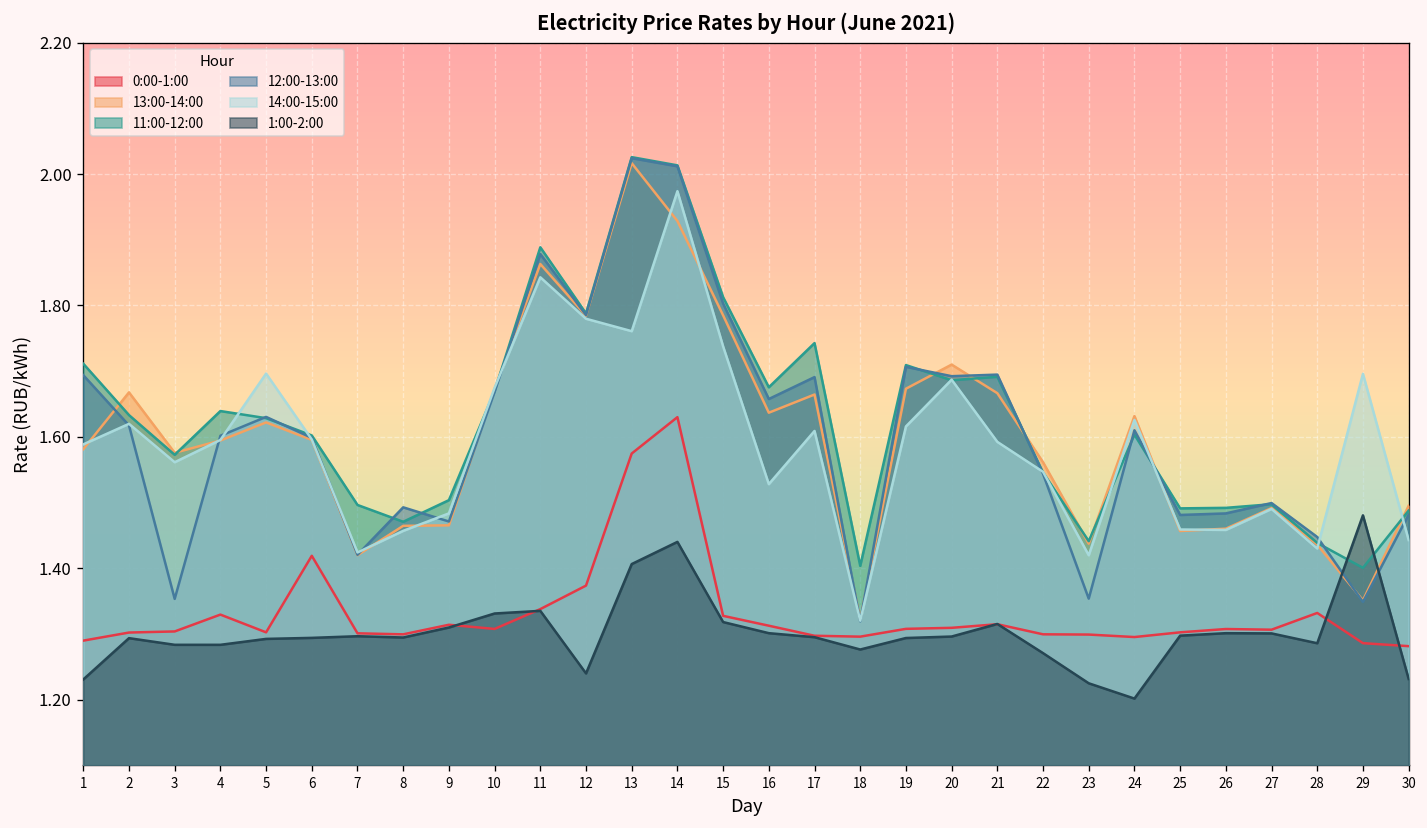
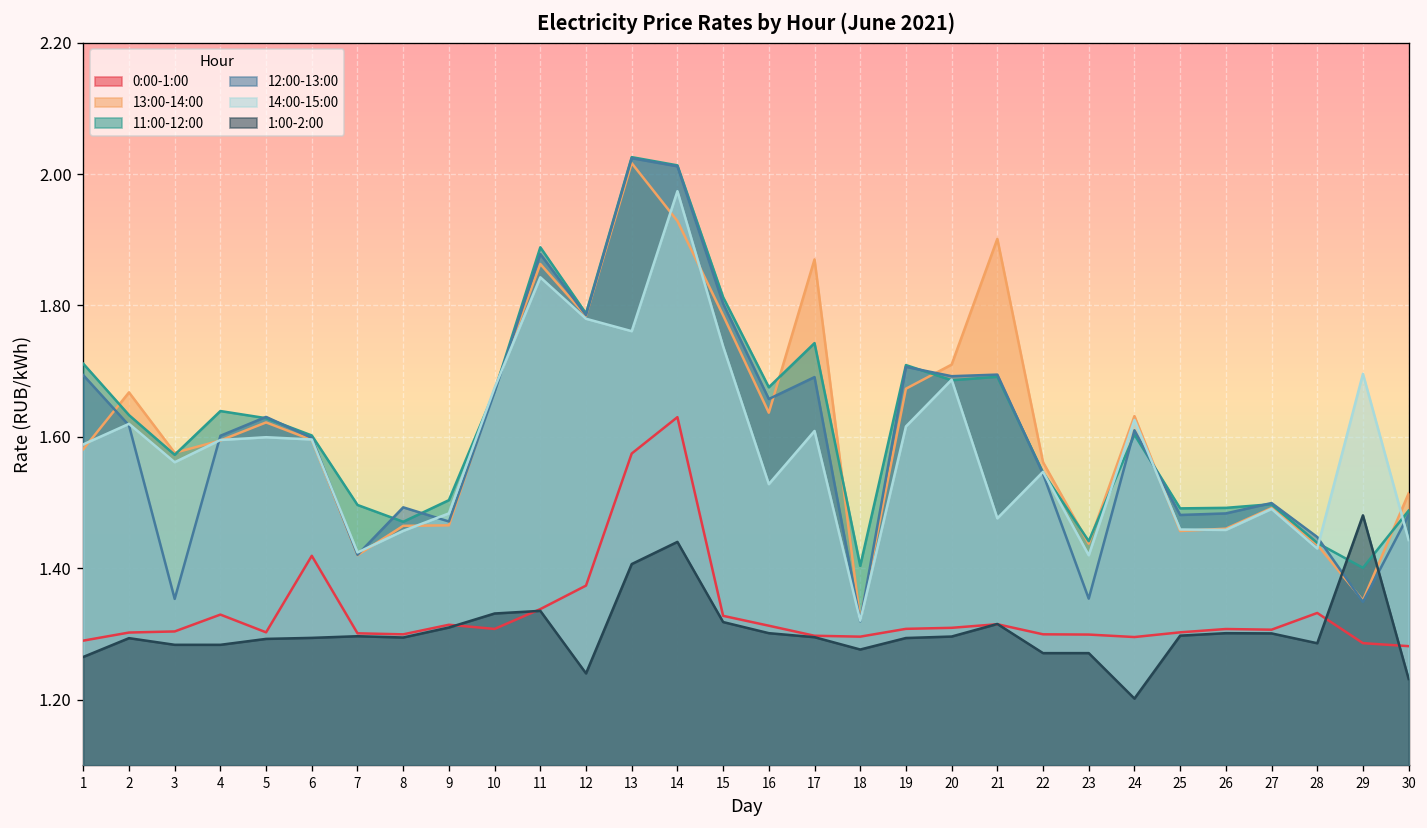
  {
    "0:00-1:00": {
      "1": 1.29,
      "2": 1.30,
      "3": 1.30,
      "4": 1.33,
      "5": 1.30,
      "6": 1.42,
      "8": 1.30,
      "10": 1.31,
      "12": 1.37,
      "13": 1.57,
      "14": 1.63,
      "15": 1.33,
      "16": 1.31,
      "18": 1.30,
      "19": 1.31,
      "20": 1.31,
      "22": 1.30,
      "23": 1.30,
      "24": 1.30,
      "25": 1.30,
      "26": 1.31,
      "27": 1.31,
      "28": 1.33,
      "29": 1.29,
      "30": 1.28
    },
    "13:00-14:00": {
      "1": 1.58,
      "2": 1.67,
      "5": 1.62,
      "8": 1.46,
      "9": 1.47,
      "11": 1.86,
      "13": 2.02,
      "14": 1.93,
      "15": 1.79,
      "16": 1.64,
-     "17": 1.66,
+     "17": 1.87,
      "19": 1.67,
      "20": 1.71,
-     "21": 1.67,
+     "21": 1.90,
      "22": 1.56,
      "24": 1.63,
-     "30": 1.50
+     "30": 1.51
    },
    "14:00-15:00": {
      "1": 1.59,
      "3": 1.56,
-     "5": 1.70,
+     "5": 1.60,
      "8": 1.46,
      "9": 1.48,
      "11": 1.84,
      "13": 1.76,
      "14": 1.97,
      "15": 1.74,
      "16": 1.53,
      "17": 1.61,
      "19": 1.62,
-     "21": 1.59,
+     "21": 1.48,
      "23": 1.42,
      "24": 1.63,
      "28": 1.43,
      "29": 1.70,
      "30": 1.44
    },
    "1:00-2:00": {
-     "1": 1.23,
+     "1": 1.26,
      "2": 1.29,
      "3": 1.28,
      "4": 1.28,
      "5": 1.29,
      "6": 1.29,
      "8": 1.29,
      "10": 1.33,
      "12": 1.24,
      "13": 1.41,
      "14": 1.44,
      "15": 1.32,
      "16": 1.30,
      "18": 1.28,
      "19": 1.29,
      "20": 1.30,
      "22": 1.27,
-     "23": 1.22,
+     "23": 1.27,
      "24": 1.20,
      "25": 1.30,
      "26": 1.30,
      "27": 1.30,
      "28": 1.29,
      "29": 1.48,
      "30": 1.23
    }
  }
